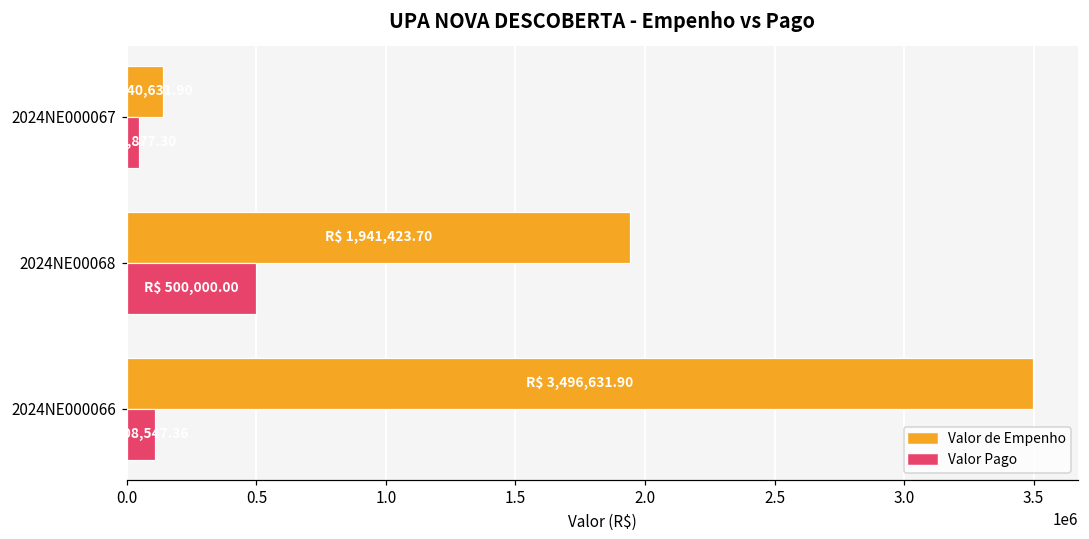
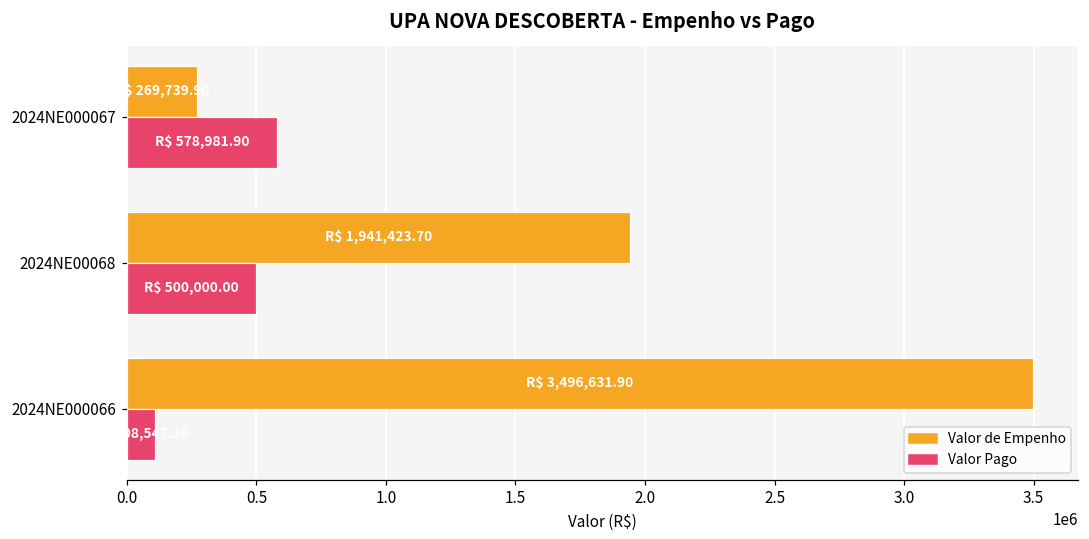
  {
    "Valor de Empenho": {
-     "2024NE000067": 140000
+     "2024NE000067": 270000
    },
    "Valor Pago": {
-     "2024NE000067": 50000,
+     "2024NE000067": 580000,
      "2024NE000066": 110000
    }
  }
